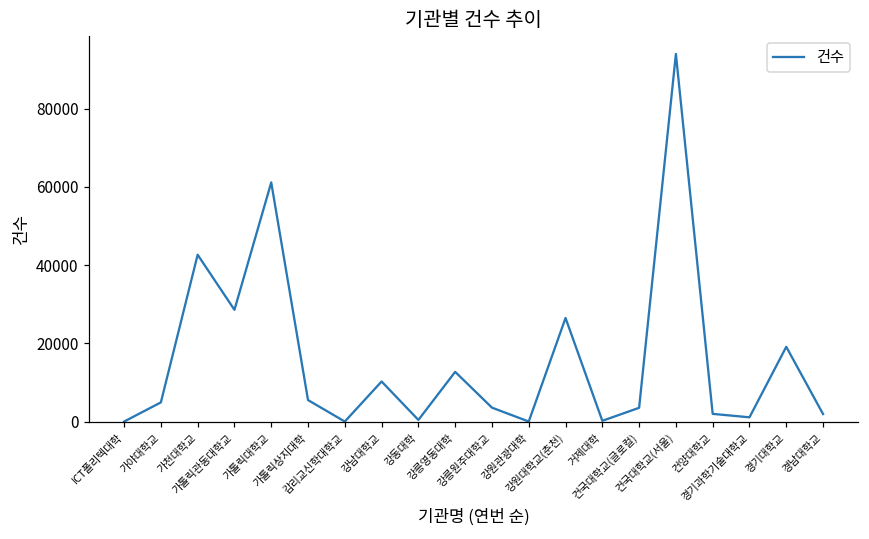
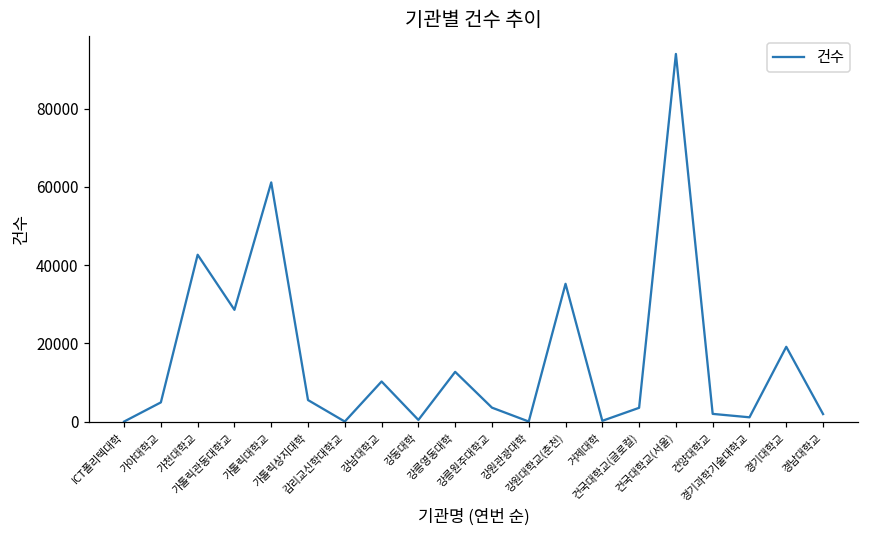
  {
    "ICT폴리텍대학": 0,
    "가야대학교": 5000,
    "가천대학교": 43000,
    "가톨릭관동대학교": 29000,
    "가톨릭대학교": 61000,
    "가톨릭상지대학": 6000,
    "감리교신학대학교": 0,
    "강남대학교": 10000,
    "강동대학": 0,
    "강릉영동대학": 13000,
    "강릉원주대학교": 4000,
    "강원관광대학": 0,
-   "강원대학교(춘천)": 26000,
+   "강원대학교(춘천)": 35000,
    "거제대학": 0,
    "건국대학교(글로컬)": 4000,
    "건국대학교(서울)": 94000,
    "건양대학교": 2000,
    "경기과학기술대학교": 1000,
    "경기대학교": 19000,
    "경남대학교": 2000
  }
